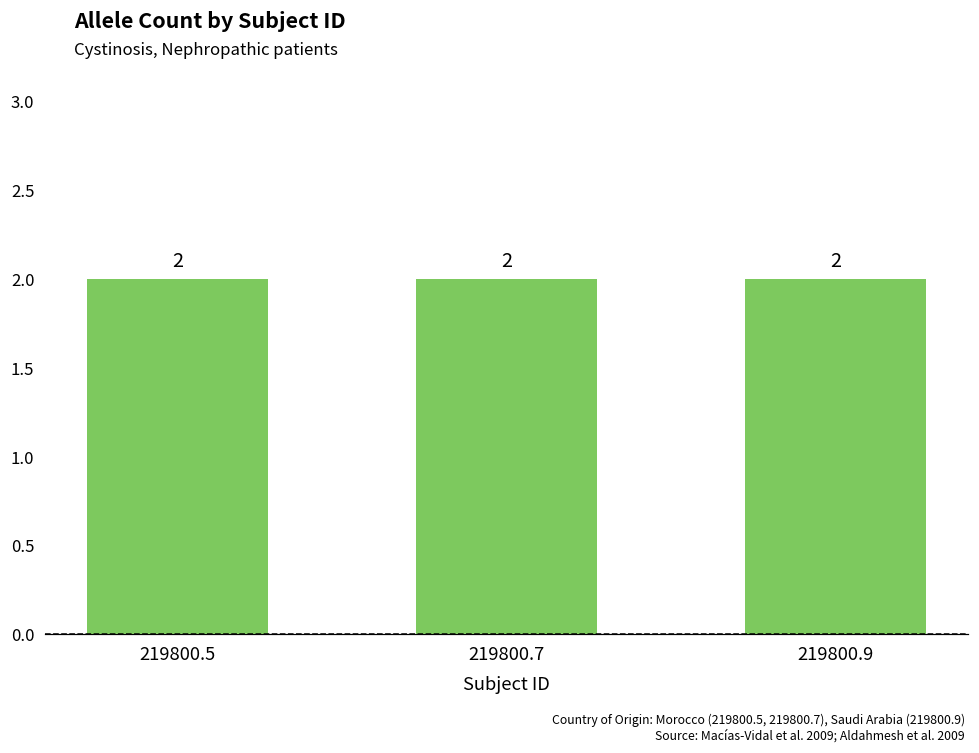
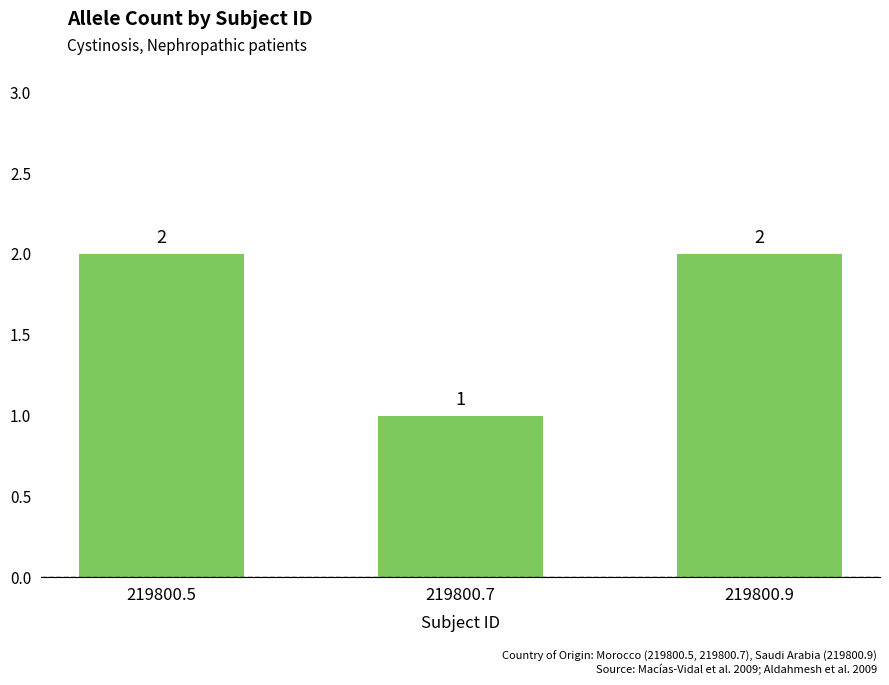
  {
    "219800.5": 2,
-   "219800.7": 2,
+   "219800.7": 1,
    "219800.9": 2
  }
